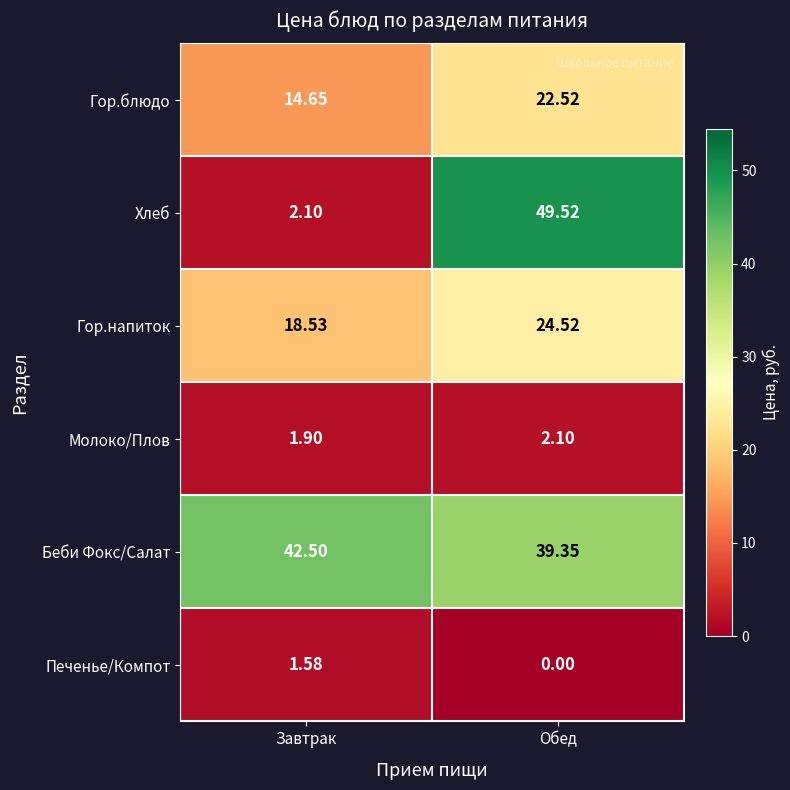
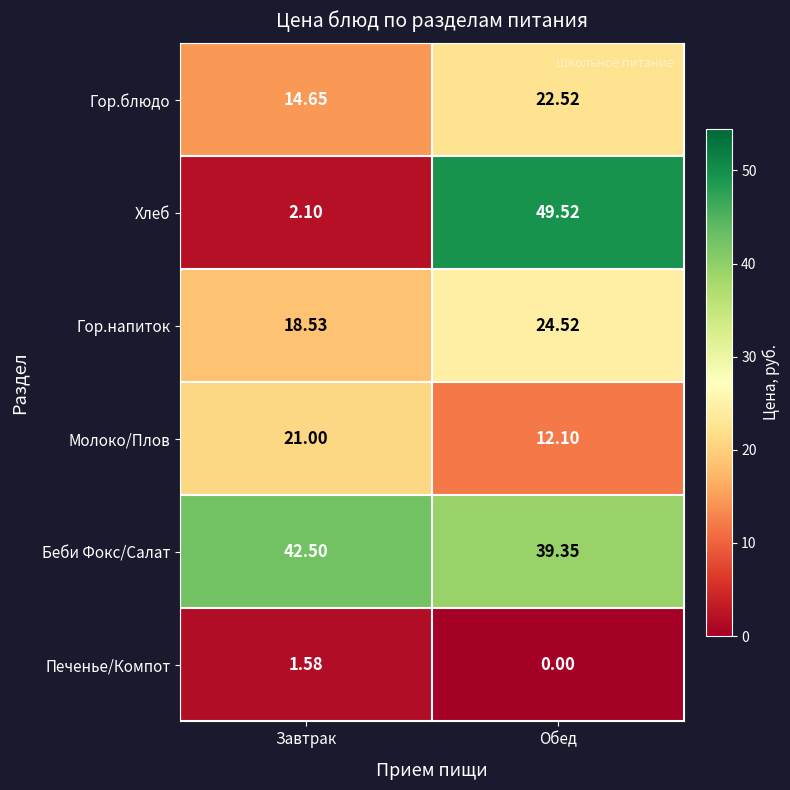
  {
    "Гор.блюдо": {
      "Завтрак": 14.65
    },
    "Хлеб": {
      "Завтрак": 2.10,
      "Обед": 49.52
    },
    "Гор.напиток": {
      "Завтрак": 18.53,
      "Обед": 24.52
    },
    "Молоко/Плов": {
-     "Завтрак": 1.90,
-     "Обед": 2.10
+     "Завтрак": 21.00,
+     "Обед": 12.10
    },
    "Беби Фокс/Салат": {
      "Завтрак": 42.50,
      "Обед": 39.35
    },
    "Печенье/Компот": {
      "Завтрак": 1.58,
      "Обед": 0.00
    }
  }
